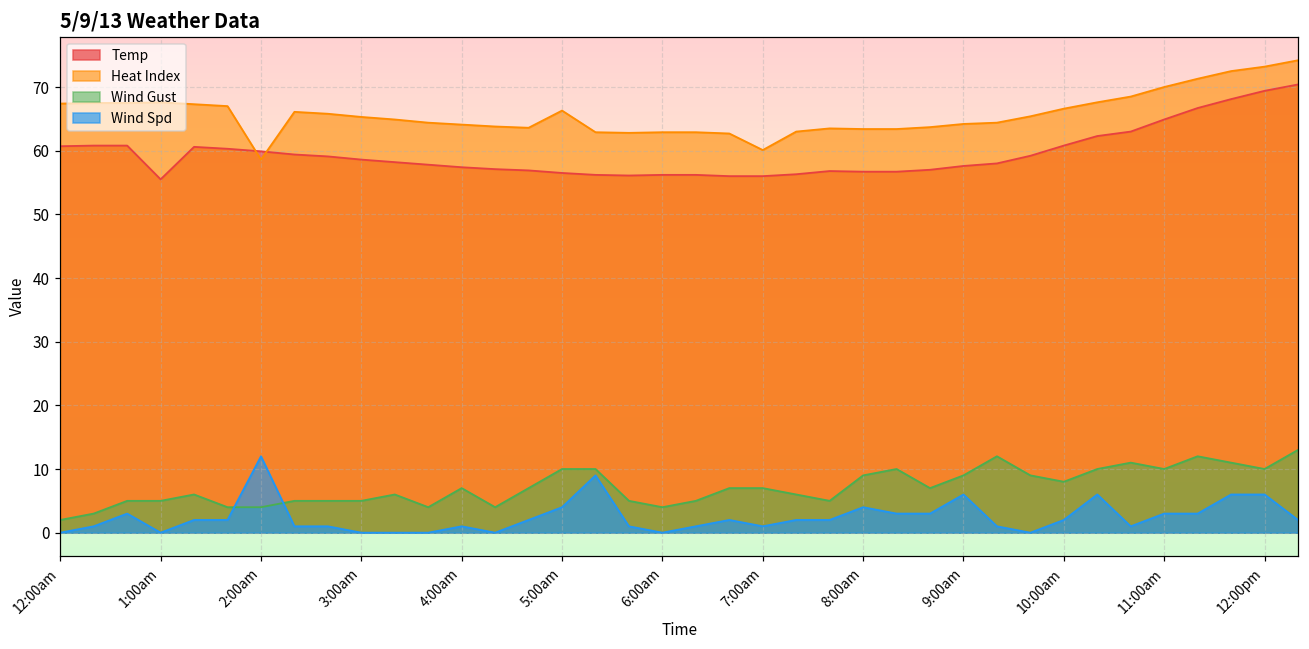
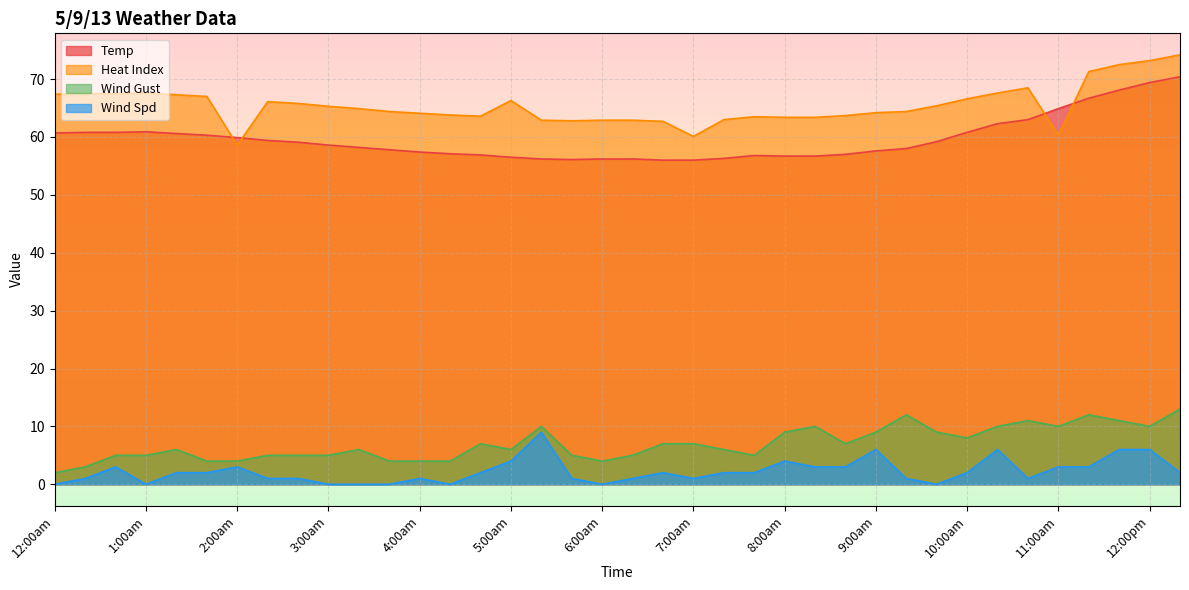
  {
    "Temp": {
      "12:00am": 61,
-     "1:00am": 56,
+     "1:00am": 61,
      "2:00am": 60,
      "3:00am": 59,
      "4:00am": 57,
      "5:00am": 57,
      "6:00am": 56,
      "7:00am": 56,
      "8:00am": 57,
      "9:00am": 58,
      "10:00am": 61,
      "11:00am": 65,
      "12:00pm": 69
    },
    "Heat Index": {
      "12:00am": 67,
      "2:00am": 59,
      "3:00am": 65,
      "4:00am": 64,
      "5:00am": 66,
      "6:00am": 63,
      "7:00am": 60,
      "8:00am": 63,
      "9:00am": 64,
      "10:00am": 67,
-     "11:00am": 70,
+     "11:00am": 60,
      "12:00pm": 73
    },
    "Wind Gust": {
      "12:00am": 2,
      "1:00am": 5,
      "2:00am": 4,
      "3:00am": 5,
-     "4:00am": 7,
-     "5:00am": 10,
+     "4:00am": 4,
+     "5:00am": 6,
      "6:00am": 4,
      "7:00am": 7,
      "8:00am": 9,
      "9:00am": 9,
      "10:00am": 8,
      "11:00am": 10,
      "12:00pm": 10
    },
    "Wind Spd": {
      "12:00am": 0,
      "1:00am": 0,
-     "2:00am": 12,
+     "2:00am": 3,
      "3:00am": 0,
      "4:00am": 1,
      "5:00am": 4,
      "6:00am": 0,
      "7:00am": 1,
      "8:00am": 4,
      "9:00am": 6,
      "10:00am": 2,
      "11:00am": 3,
      "12:00pm": 6
    }
  }
